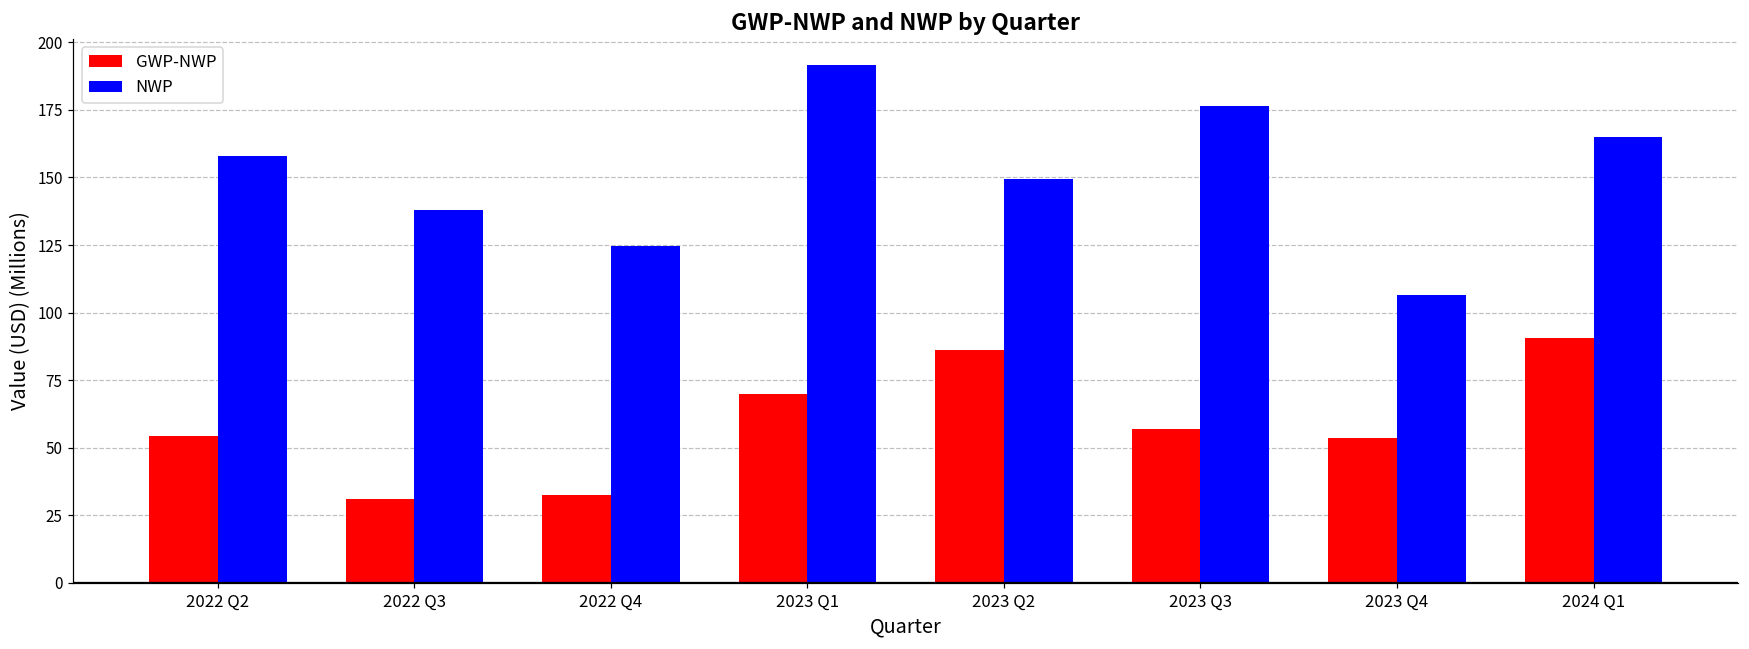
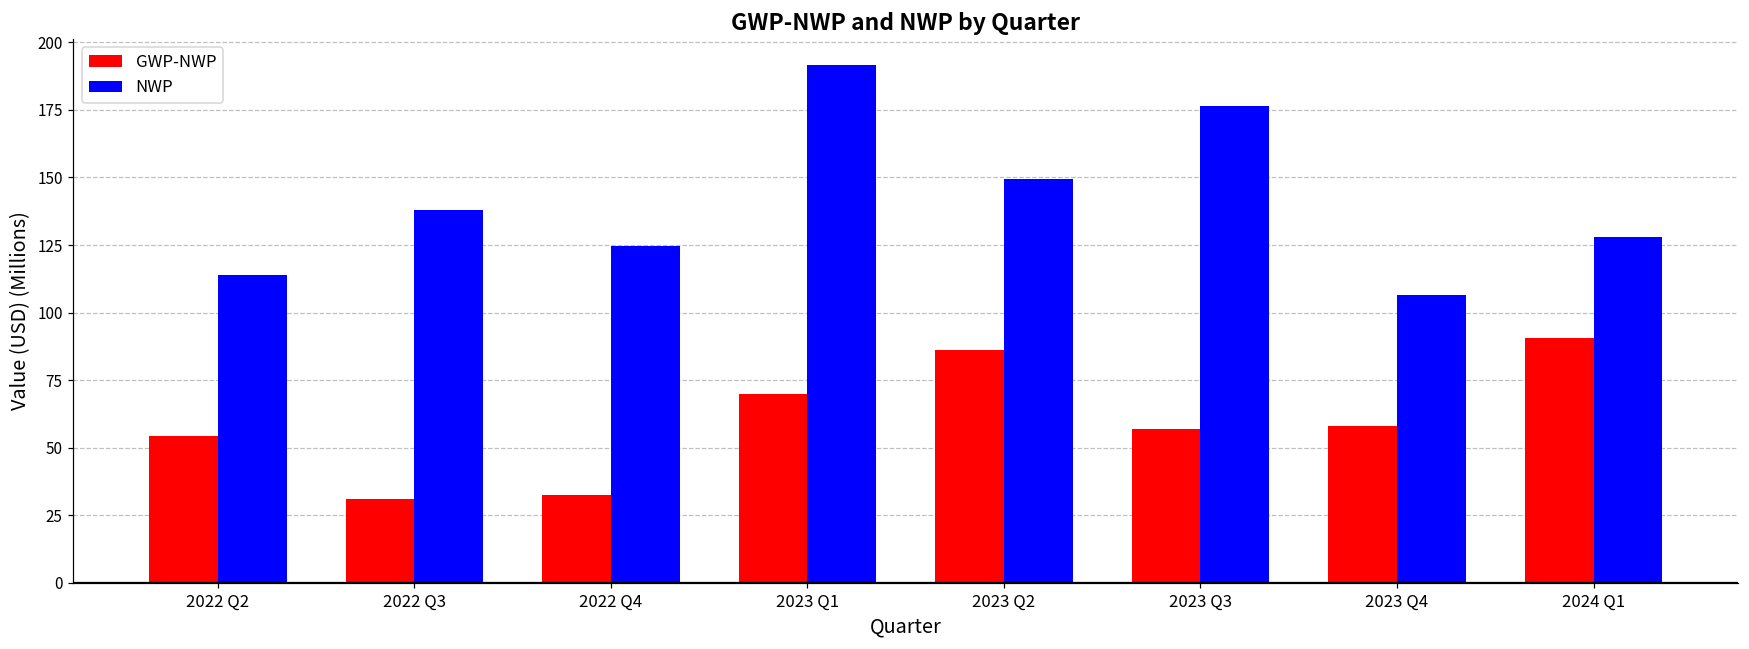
  {
    "GWP-NWP": {
      "2022 Q2": 54,
      "2022 Q3": 31,
      "2022 Q4": 32,
      "2023 Q1": 70,
      "2023 Q2": 86,
      "2023 Q3": 57,
-     "2023 Q4": 54,
+     "2023 Q4": 58,
      "2024 Q1": 91
    },
    "NWP": {
-     "2022 Q2": 158,
+     "2022 Q2": 114,
      "2022 Q3": 138,
      "2022 Q4": 125,
      "2023 Q1": 192,
      "2023 Q2": 150,
      "2023 Q3": 177,
      "2023 Q4": 106,
-     "2024 Q1": 165
+     "2024 Q1": 128
    }
  }
